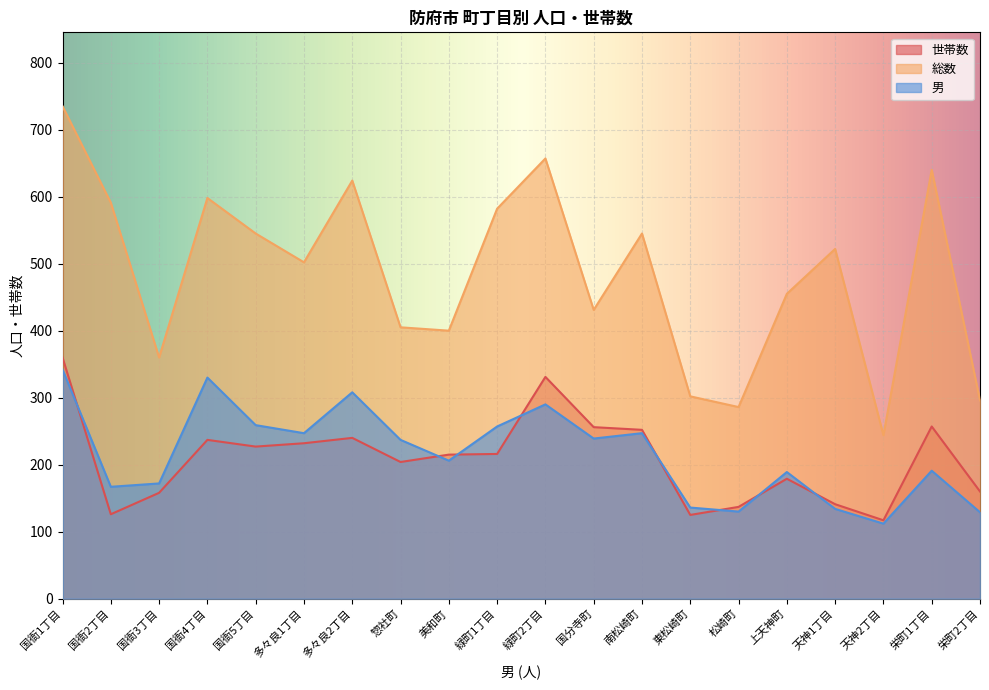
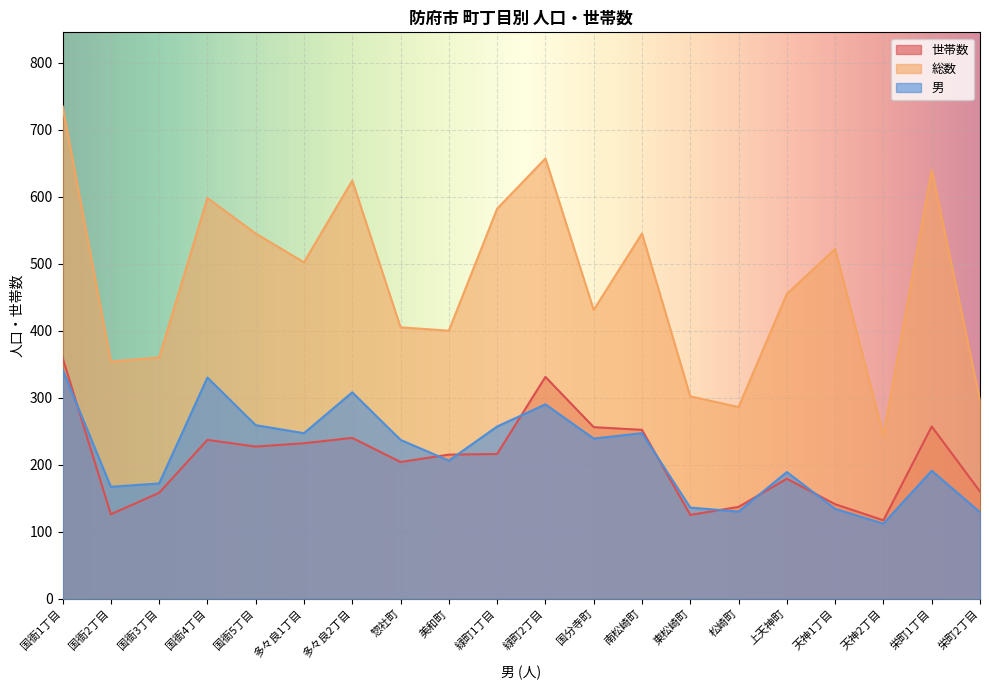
  {
    "世帯数": {
      "国衙1丁目": 360,
      "国衙2丁目": 130,
      "国衙3丁目": 160,
      "国衙4丁目": 240,
      "国衙5丁目": 230,
      "多々良1丁目": 230,
      "多々良2丁目": 240,
      "惣社町": 200,
      "美和町": 220,
      "緑町1丁目": 220,
      "緑町2丁目": 330,
      "国分寺町": 260,
      "南松崎町": 250,
      "東松崎町": 130,
      "松崎町": 140,
      "上天神町": 180,
      "天神1丁目": 140,
      "天神2丁目": 120,
      "栄町1丁目": 260,
      "栄町2丁目": 160
    },
    "総数": {
      "国衙1丁目": 740,
-     "国衙2丁目": 590,
+     "国衙2丁目": 350,
      "国衙3丁目": 360,
      "国衙4丁目": 600,
      "国衙5丁目": 550,
      "多々良1丁目": 500,
      "多々良2丁目": 620,
      "惣社町": 410,
      "美和町": 400,
      "緑町1丁目": 580,
      "緑町2丁目": 660,
      "国分寺町": 430,
      "南松崎町": 550,
      "東松崎町": 300,
      "松崎町": 290,
      "上天神町": 460,
      "天神1丁目": 520,
      "天神2丁目": 240,
      "栄町1丁目": 640,
      "栄町2丁目": 300
    },
    "男": {
      "国衙1丁目": 340,
      "国衙2丁目": 170,
      "国衙3丁目": 170,
      "国衙4丁目": 330,
      "国衙5丁目": 260,
      "多々良1丁目": 250,
      "多々良2丁目": 310,
      "惣社町": 240,
      "美和町": 210,
      "緑町1丁目": 260,
      "緑町2丁目": 290,
      "国分寺町": 240,
      "南松崎町": 250,
      "東松崎町": 140,
      "松崎町": 130,
      "上天神町": 190,
      "天神1丁目": 130,
      "天神2丁目": 110,
      "栄町1丁目": 190,
      "栄町2丁目": 130
    }
  }
